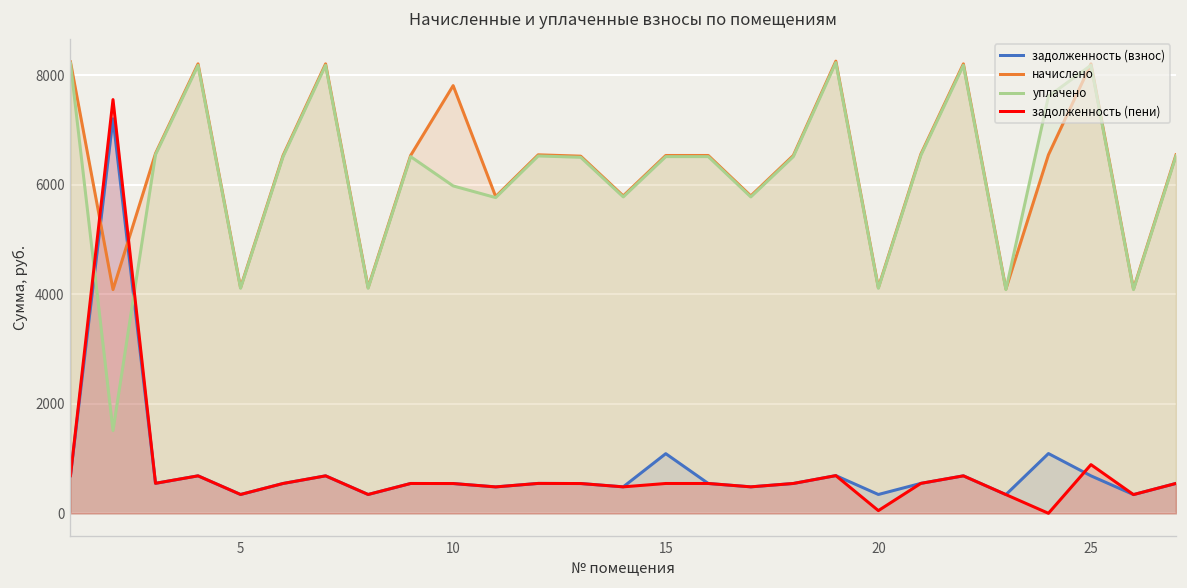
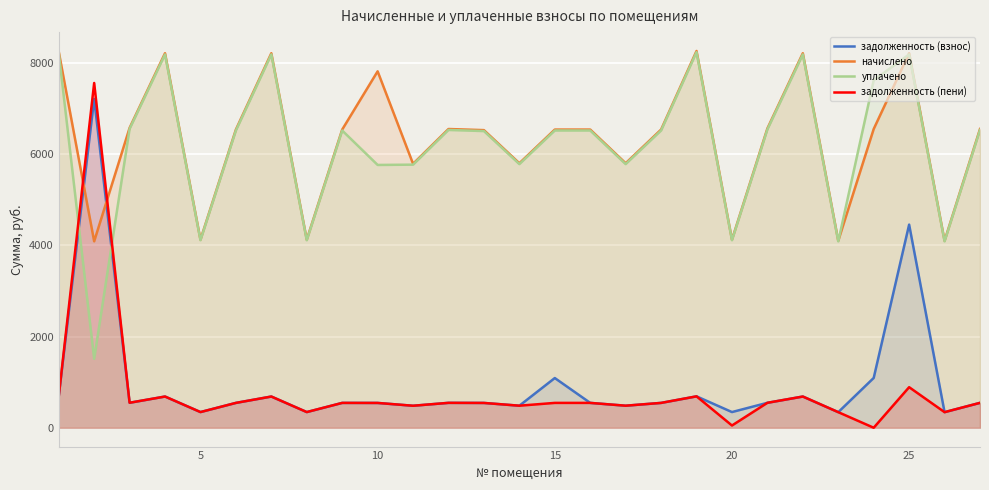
  {
    "задолженность (взнос)": {
      "15": 1100,
      "20": 300,
-     "25": 700
+     "25": 4500
    },
    "начислено": {
      "10": 7800
    },
    "уплачено": {
-     "10": 6000
+     "10": 5800
    },
    "задолженность (пени)": {
      "15": 500,
      "20": 0,
      "25": 900
    }
  }
